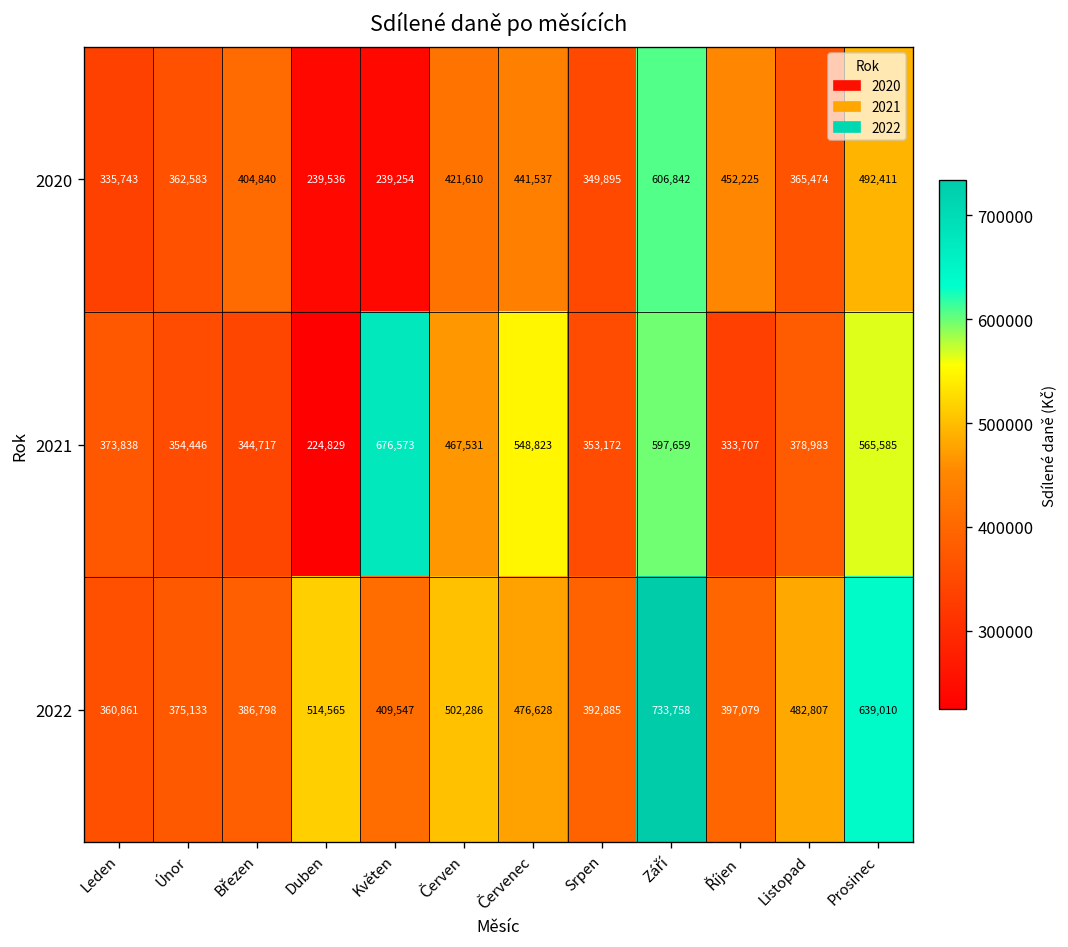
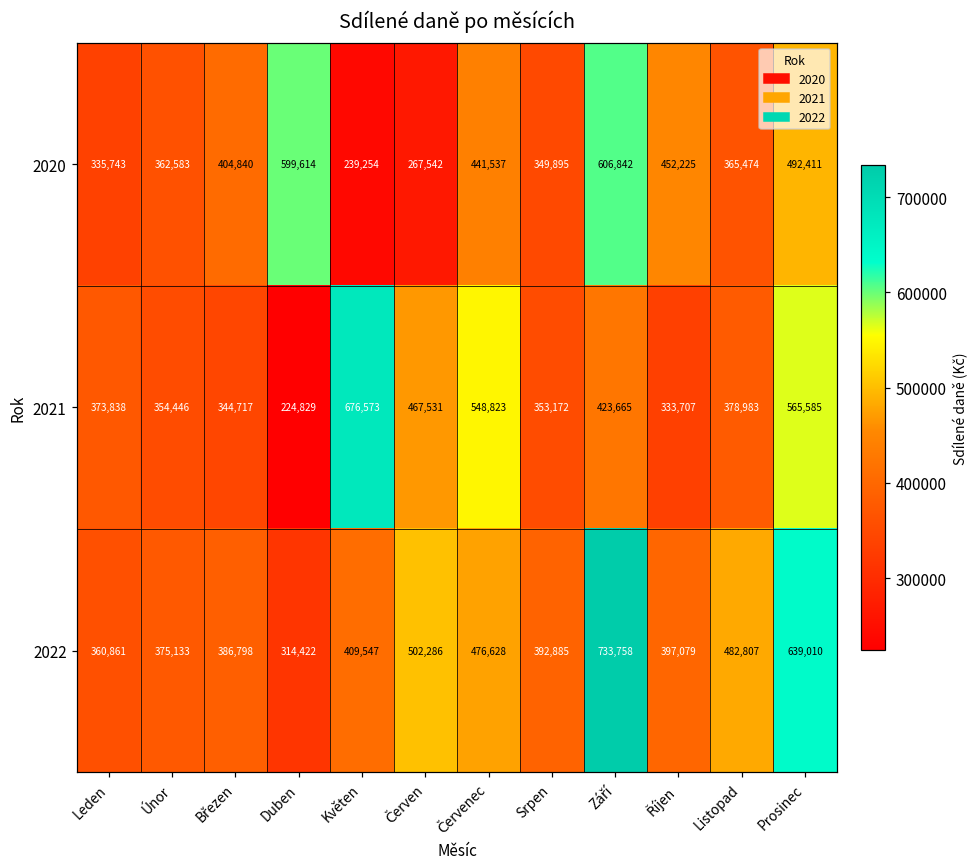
  {
    "2020": {
      "Leden": "335,743",
      "Únor": "362,583",
      "Březen": "404,840",
-     "Duben": "239,536",
+     "Duben": "599,614",
      "Květen": "239,254",
-     "Červen": "421,610",
+     "Červen": "267,542",
      "Červenec": "441,537",
      "Srpen": "349,895",
      "Září": "606,842",
      "Říjen": "452,225",
      "Listopad": "365,474",
      "Prosinec": "492,411"
    },
    "2021": {
      "Leden": "373,838",
      "Únor": "354,446",
      "Březen": "344,717",
      "Duben": "224,829",
      "Květen": "676,573",
      "Červen": "467,531",
      "Červenec": "548,823",
      "Srpen": "353,172",
-     "Září": "597,659",
+     "Září": "423,665",
      "Říjen": "333,707",
      "Listopad": "378,983",
      "Prosinec": "565,585"
    },
    "2022": {
      "Leden": "360,861",
      "Únor": "375,133",
      "Březen": "386,798",
-     "Duben": "514,565",
+     "Duben": "314,422",
      "Květen": "409,547",
      "Červen": "502,286",
      "Červenec": "476,628",
      "Srpen": "392,885",
      "Září": "733,758",
      "Říjen": "397,079",
      "Listopad": "482,807",
      "Prosinec": "639,010"
    }
  }
